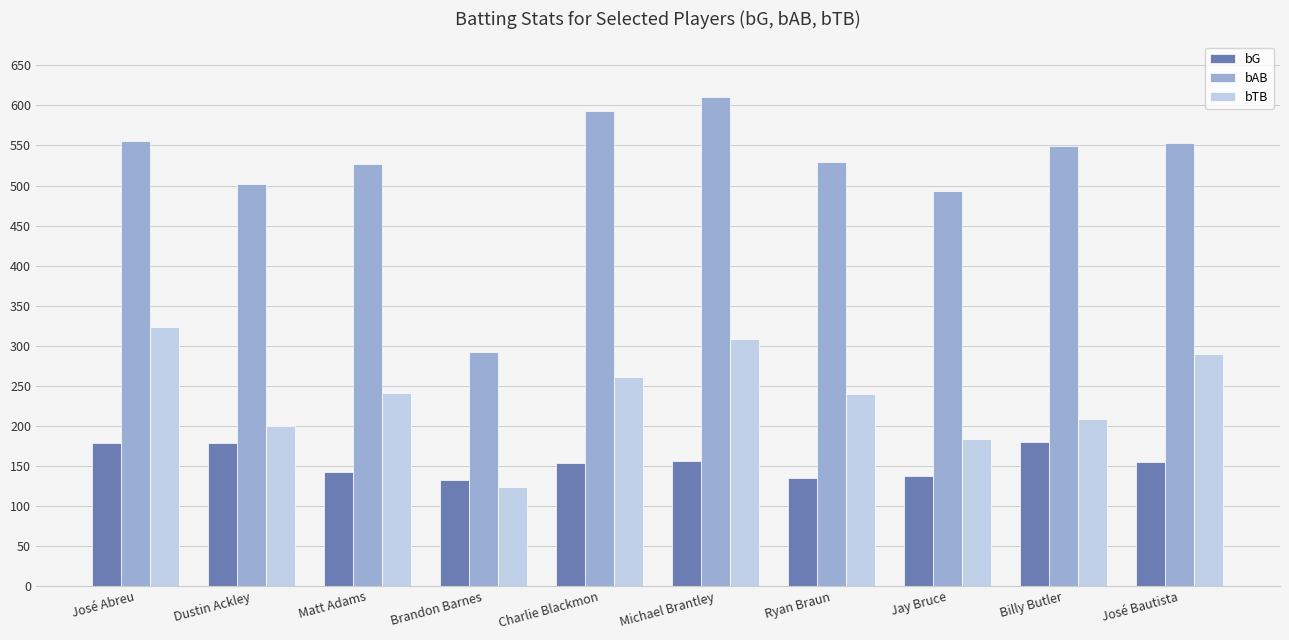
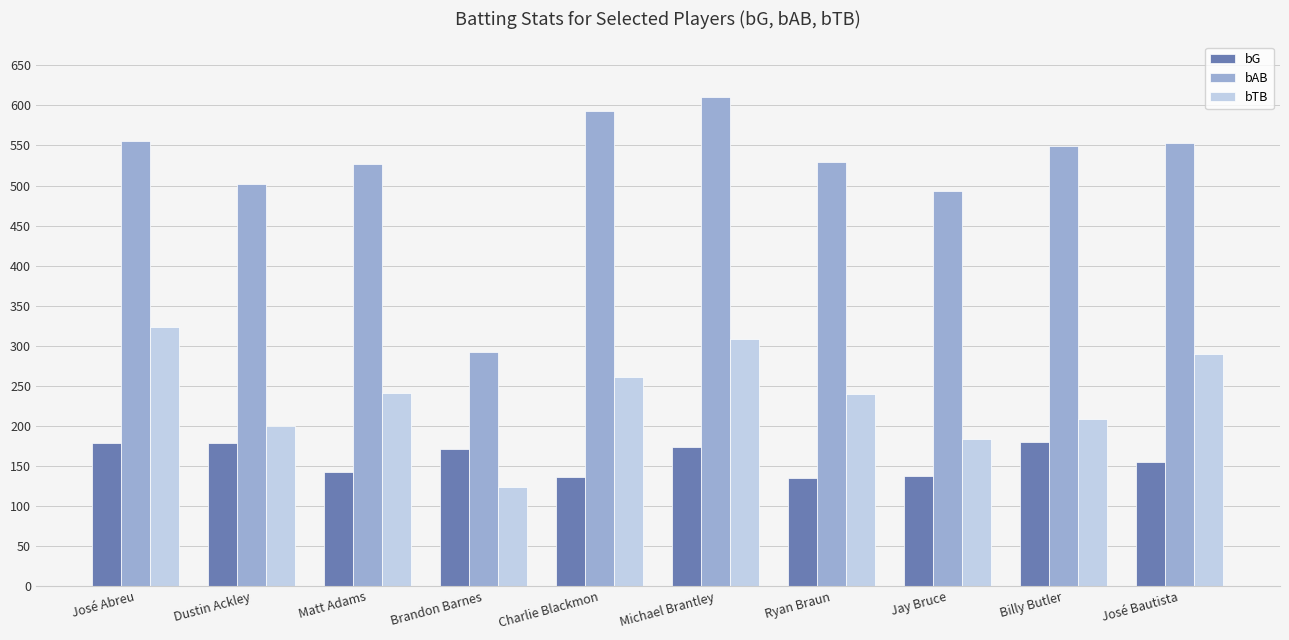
  {
    "bG": {
      "José Abreu": 180,
      "Dustin Ackley": 180,
      "Matt Adams": 140,
-     "Brandon Barnes": 130,
-     "Charlie Blackmon": 150,
-     "Michael Brantley": 160,
+     "Brandon Barnes": 170,
+     "Charlie Blackmon": 140,
+     "Michael Brantley": 170,
      "Ryan Braun": 140,
      "Jay Bruce": 140,
      "Billy Butler": 180,
      "José Bautista": 160
    }
  }
